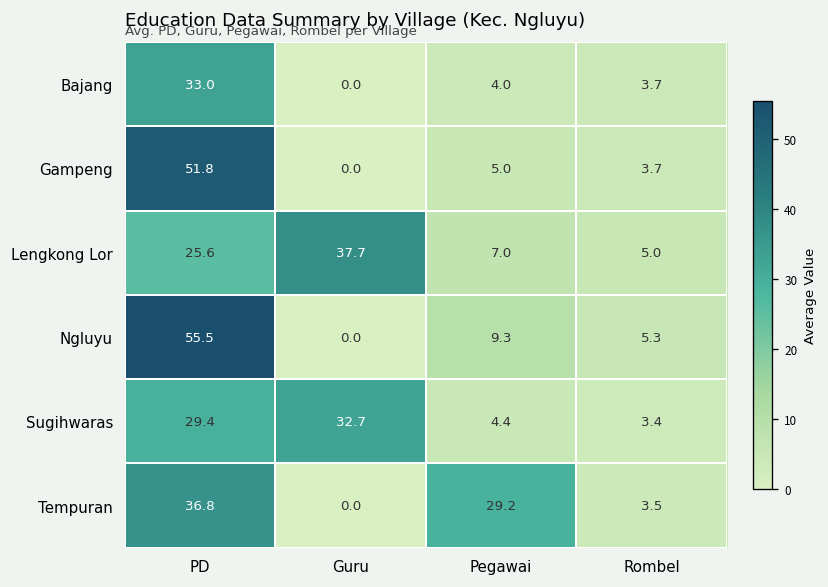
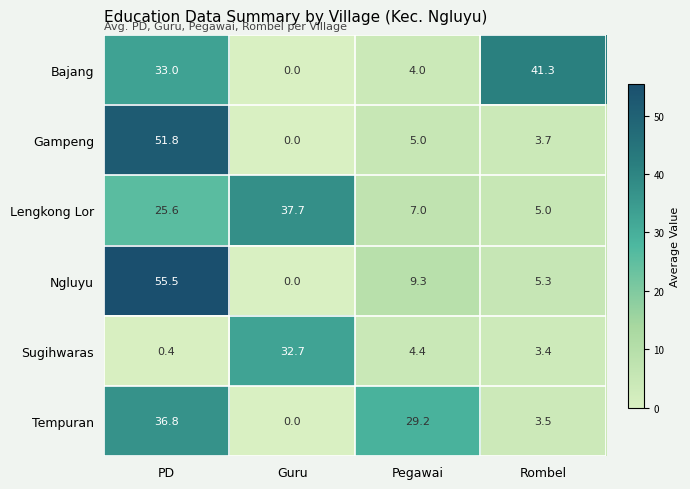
  {
    "Bajang": {
      "PD": 33.0,
      "Guru": 0.0,
      "Pegawai": 4.0,
-     "Rombel": 3.7
+     "Rombel": 41.3
    },
    "Gampeng": {
      "PD": 51.8,
      "Guru": 0.0,
      "Pegawai": 5.0,
      "Rombel": 3.7
    },
    "Lengkong Lor": {
      "PD": 25.6,
      "Guru": 37.7,
      "Pegawai": 7.0,
      "Rombel": 5.0
    },
    "Ngluyu": {
      "PD": 55.5,
      "Guru": 0.0,
      "Pegawai": 9.3,
      "Rombel": 5.3
    },
    "Sugihwaras": {
-     "PD": 29.4,
+     "PD": 0.4,
      "Guru": 32.7,
      "Pegawai": 4.4,
      "Rombel": 3.4
    },
    "Tempuran": {
      "PD": 36.8,
      "Guru": 0.0,
      "Pegawai": 29.2,
      "Rombel": 3.5
    }
  }
